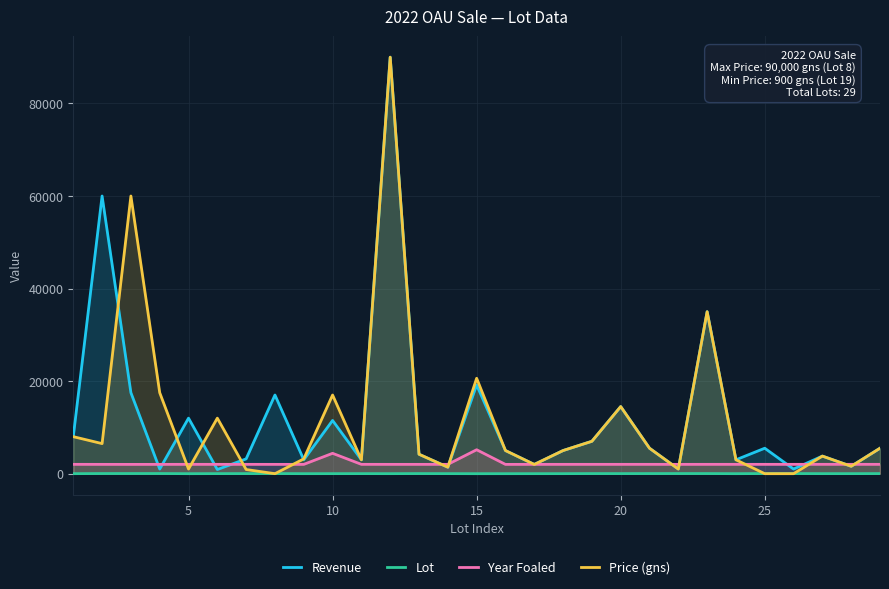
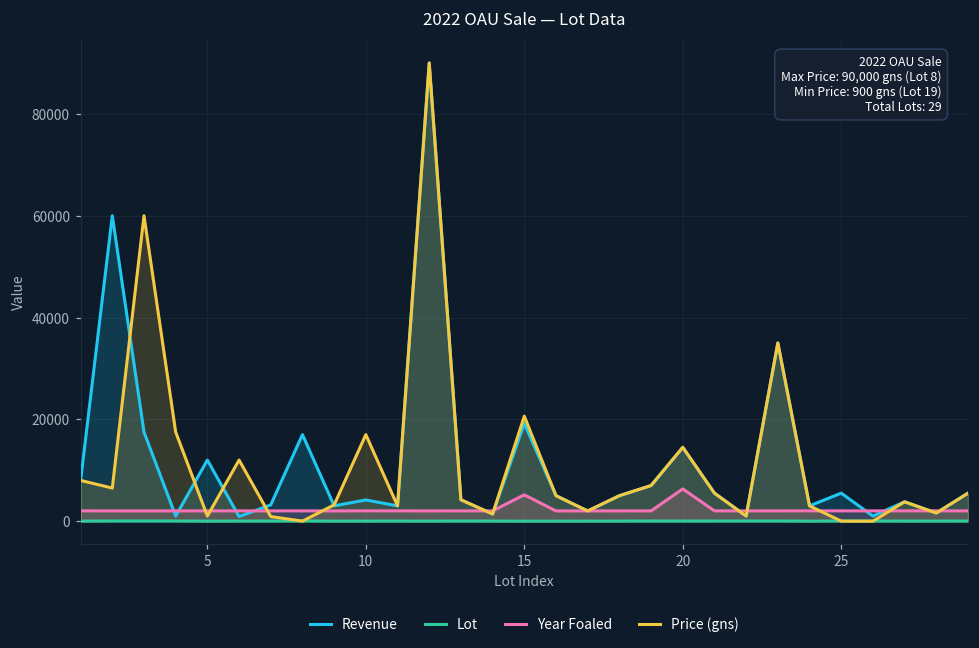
  {
    "Revenue": {
      "5": 12000,
-     "10": 12000,
+     "10": 4000,
      "15": 19000,
      "25": 6000
    },
    "Lot": {
      "5": 0,
      "10": 0,
      "15": 0,
      "20": 0
    },
    "Year Foaled": {
      "5": 2000,
-     "10": 4000,
+     "10": 2000,
      "15": 5000,
-     "20": 2000,
+     "20": 6000,
      "25": 2000
    },
    "Price (gns)": {
      "5": 1000,
      "10": 17000,
      "15": 21000
    }
  }
